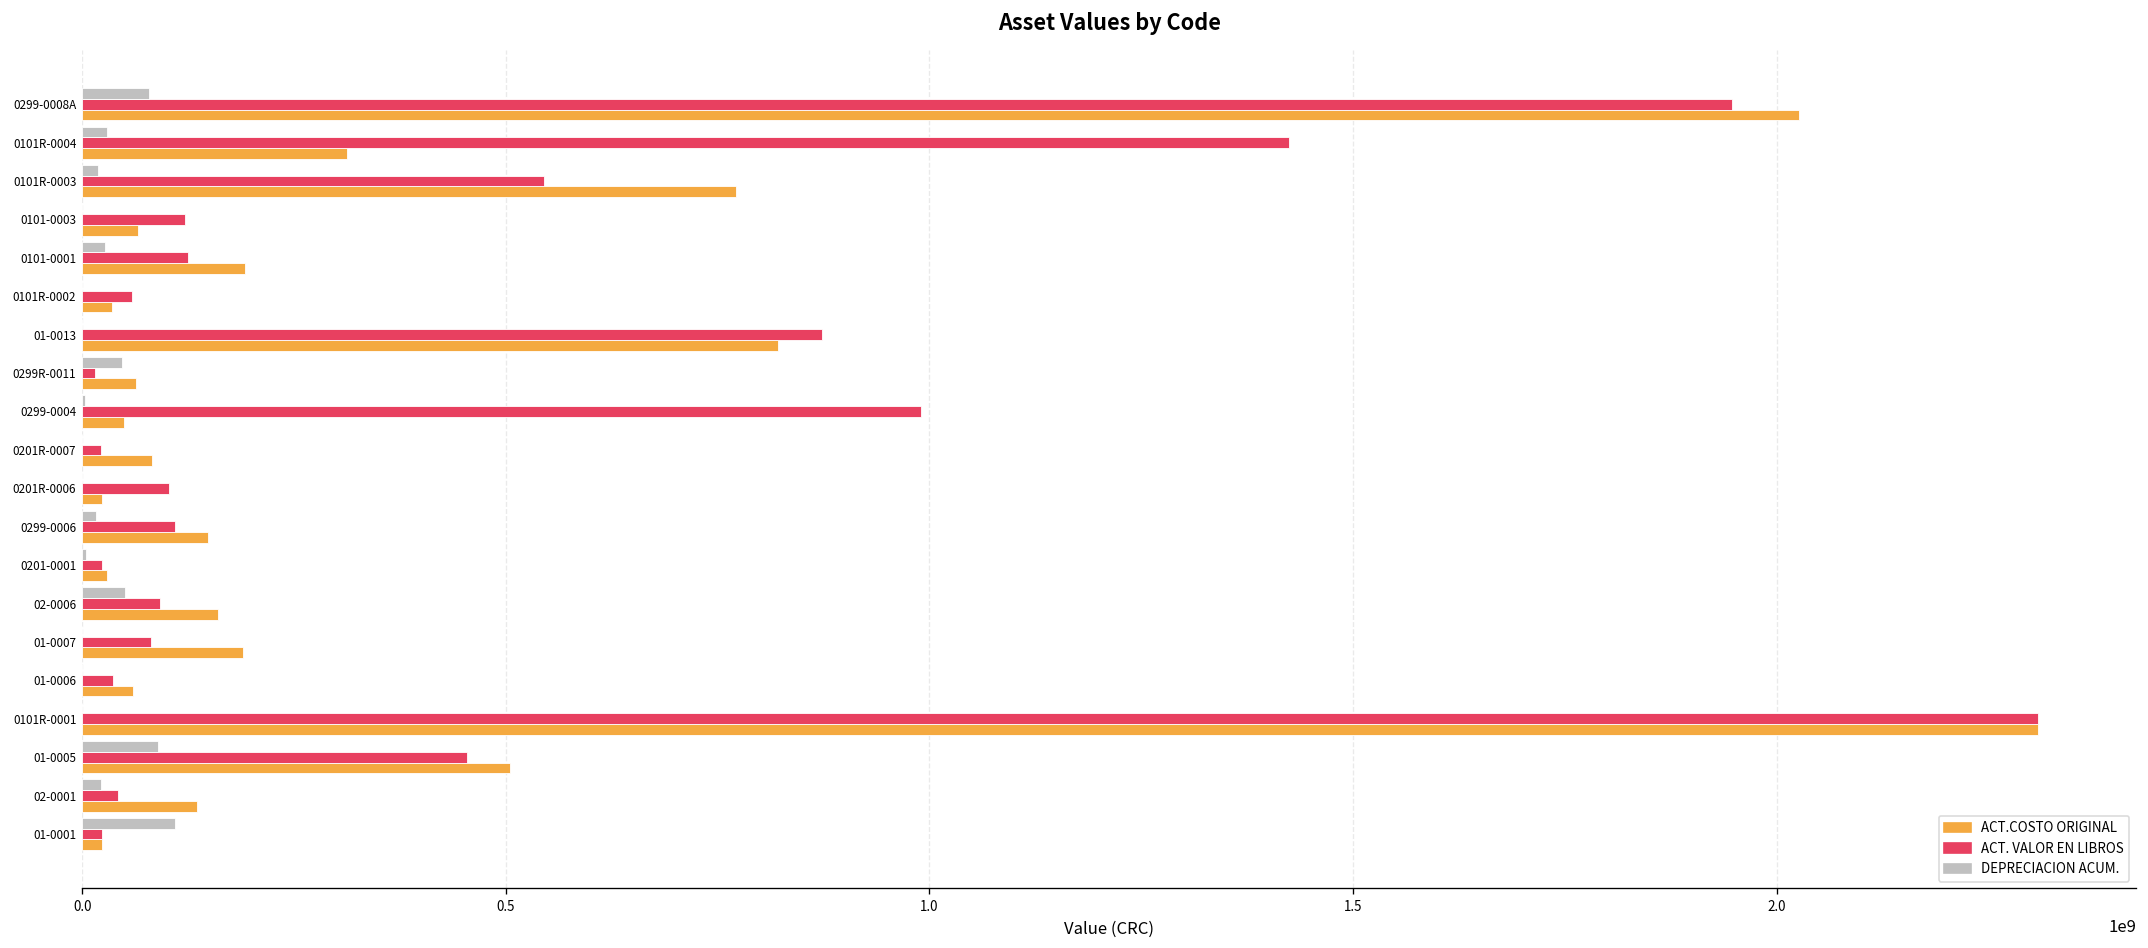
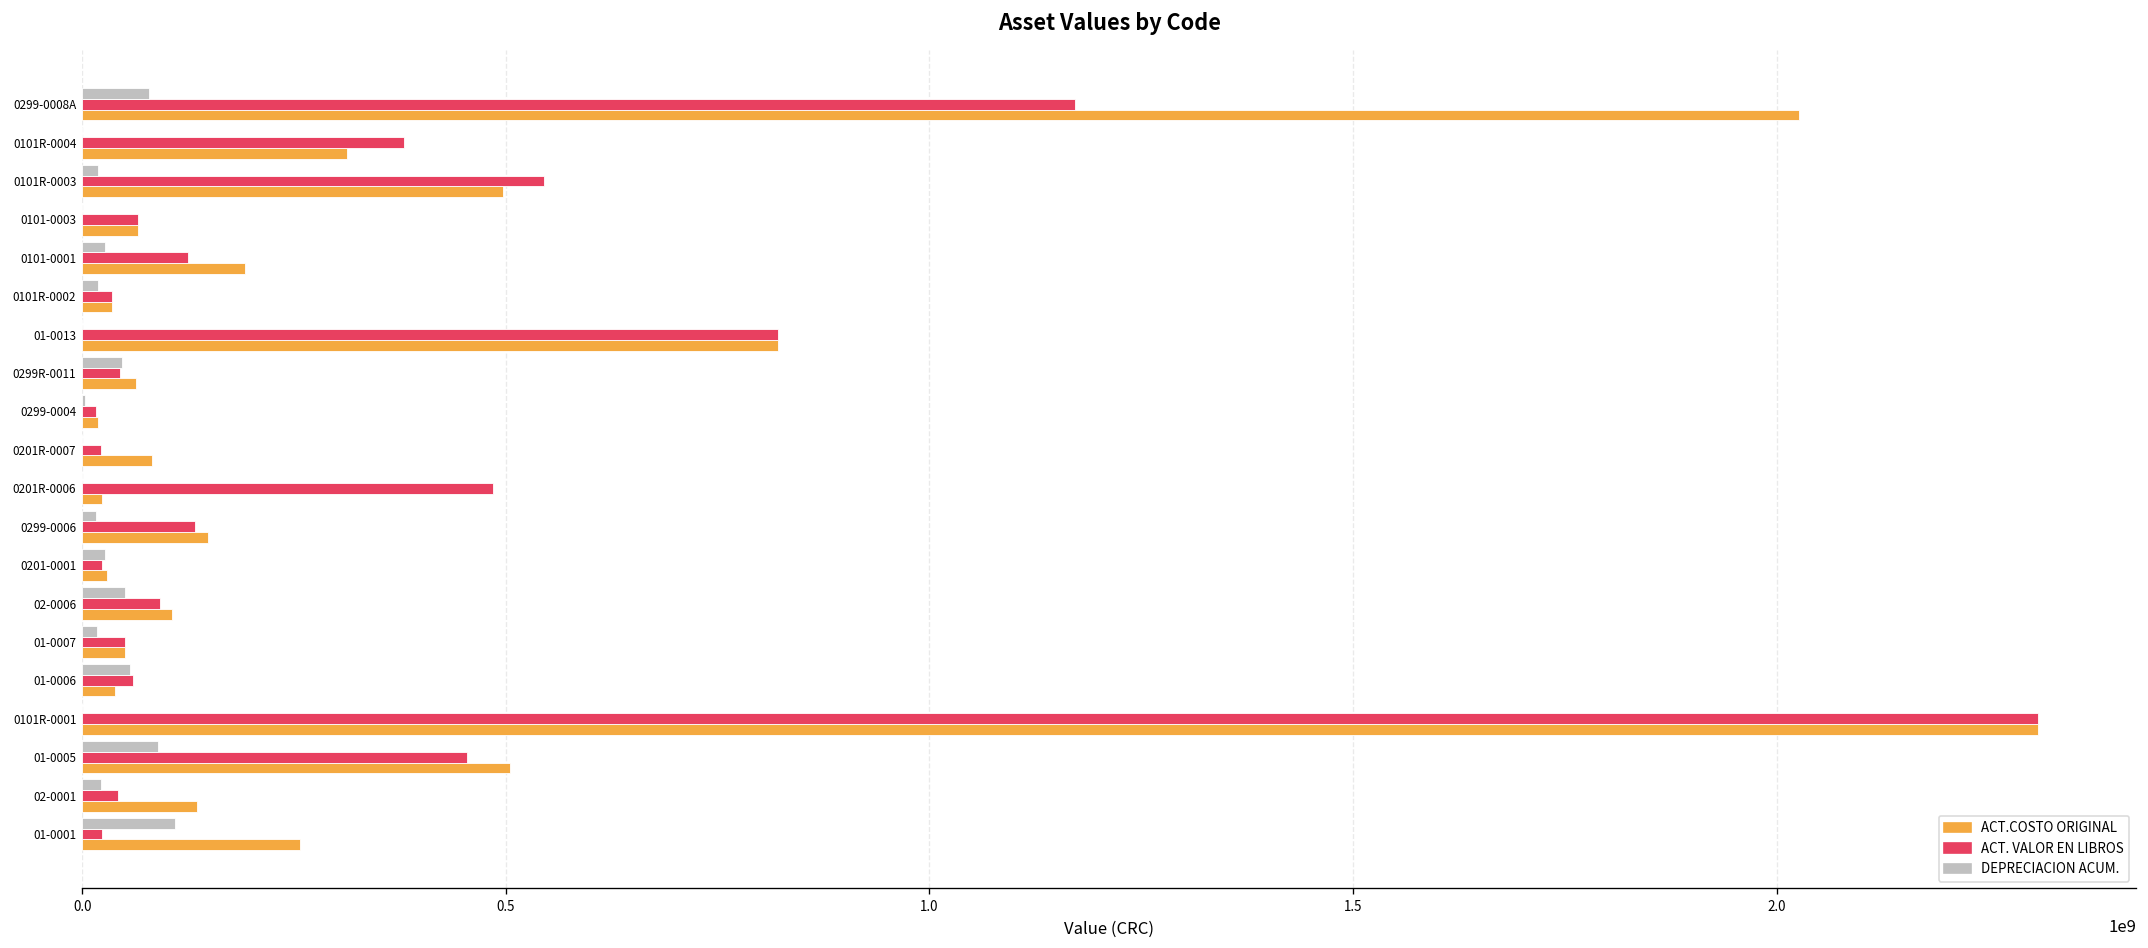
  {
    "ACT.COSTO ORIGINAL": {
      "0299-0008A": 2030000000,
      "0101R-0004": 310000000,
-     "0101R-0003": 770000000,
+     "0101R-0003": 500000000,
      "0101-0003": 70000000,
      "0101-0001": 190000000,
      "0101R-0002": 30000000,
      "01-0013": 820000000,
      "0299R-0011": 60000000,
-     "0299-0004": 50000000,
+     "0299-0004": 20000000,
      "0201R-0007": 80000000,
      "0201R-0006": 20000000,
      "0299-0006": 150000000,
      "0201-0001": 30000000,
-     "02-0006": 160000000,
-     "01-0007": 190000000,
-     "01-0006": 60000000,
+     "02-0006": 110000000,
+     "01-0007": 50000000,
+     "01-0006": 40000000,
      "0101R-0001": 2310000000,
      "01-0005": 500000000,
      "02-0001": 140000000,
-     "01-0001": 20000000
+     "01-0001": 260000000
    },
    "ACT. VALOR EN LIBROS": {
-     "0299-0008A": 1950000000,
-     "0101R-0004": 1420000000,
+     "0299-0008A": 1170000000,
+     "0101R-0004": 380000000,
      "0101R-0003": 550000000,
-     "0101-0003": 120000000,
+     "0101-0003": 70000000,
      "0101-0001": 120000000,
-     "0101R-0002": 60000000,
-     "01-0013": 870000000,
-     "0299R-0011": 10000000,
-     "0299-0004": 990000000,
+     "0101R-0002": 30000000,
+     "01-0013": 820000000,
+     "0299R-0011": 40000000,
+     "0299-0004": 20000000,
      "0201R-0007": 20000000,
-     "0201R-0006": 100000000,
-     "0299-0006": 110000000,
+     "0201R-0006": 490000000,
+     "0299-0006": 130000000,
      "0201-0001": 20000000,
      "02-0006": 90000000,
-     "01-0007": 80000000,
-     "01-0006": 40000000,
+     "01-0007": 50000000,
+     "01-0006": 60000000,
      "0101R-0001": 2310000000,
      "01-0005": 450000000,
      "02-0001": 40000000,
      "01-0001": 20000000
    },
    "DEPRECIACION ACUM.": {
      "0299-0008A": 80000000,
-     "0101R-0004": 30000000,
+     "0101R-0004": 0,
      "0101R-0003": 20000000,
      "0101-0003": 0,
      "0101-0001": 30000000,
-     "0101R-0002": 0,
+     "0101R-0002": 20000000,
      "01-0013": 0,
      "0299R-0011": 50000000,
      "0201R-0007": 0,
      "0201R-0006": 0,
      "0299-0006": 20000000,
-     "0201-0001": 10000000,
+     "0201-0001": 30000000,
      "02-0006": 50000000,
-     "01-0007": 0,
-     "01-0006": 0,
+     "01-0007": 20000000,
+     "01-0006": 60000000,
      "0101R-0001": 0,
      "01-0005": 90000000,
      "02-0001": 20000000,
      "01-0001": 110000000
    }
  }
